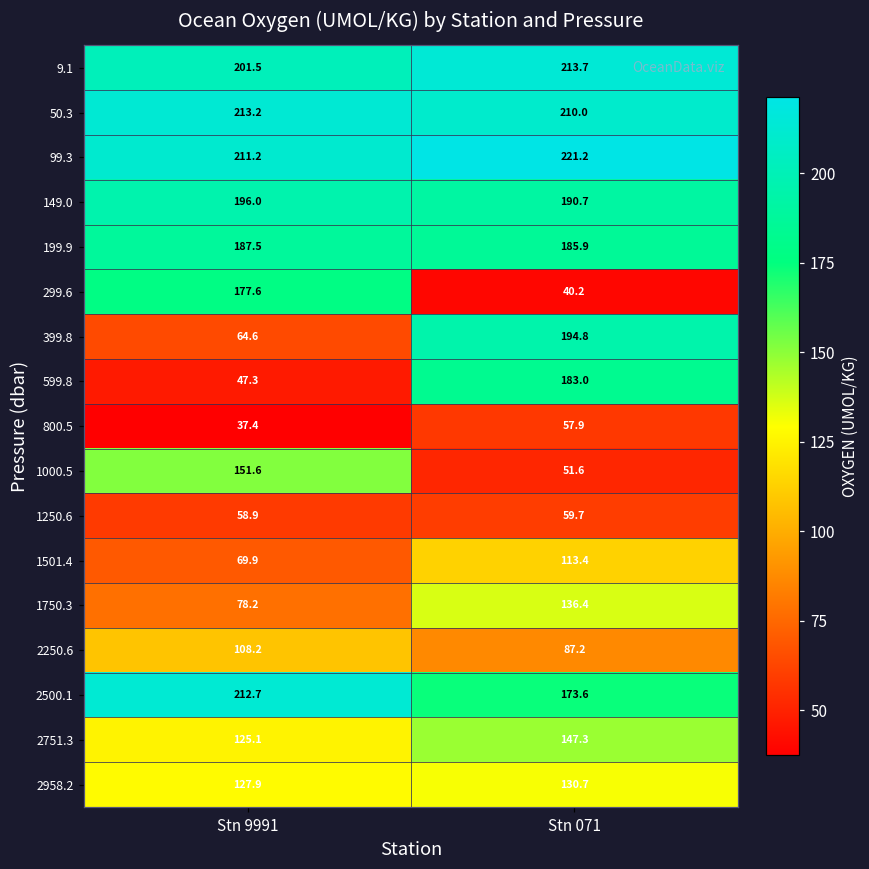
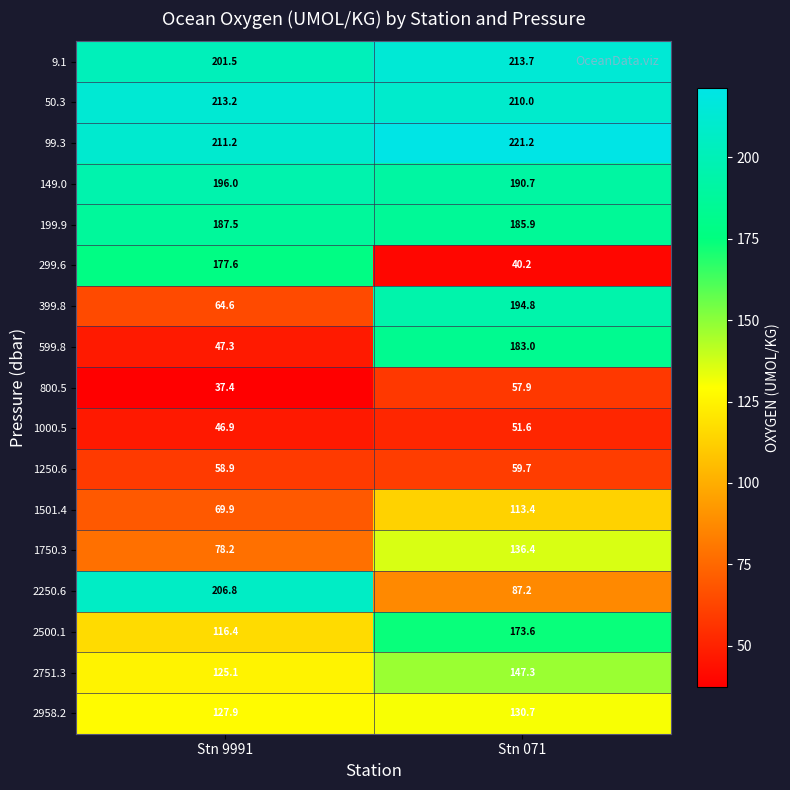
  {
    "1000.5": {
-     "Stn 9991": 151.6
+     "Stn 9991": 46.9
    },
    "2250.6": {
-     "Stn 9991": 108.2
+     "Stn 9991": 206.8
    },
    "2500.1": {
-     "Stn 9991": 212.7
+     "Stn 9991": 116.4
    }
  }
